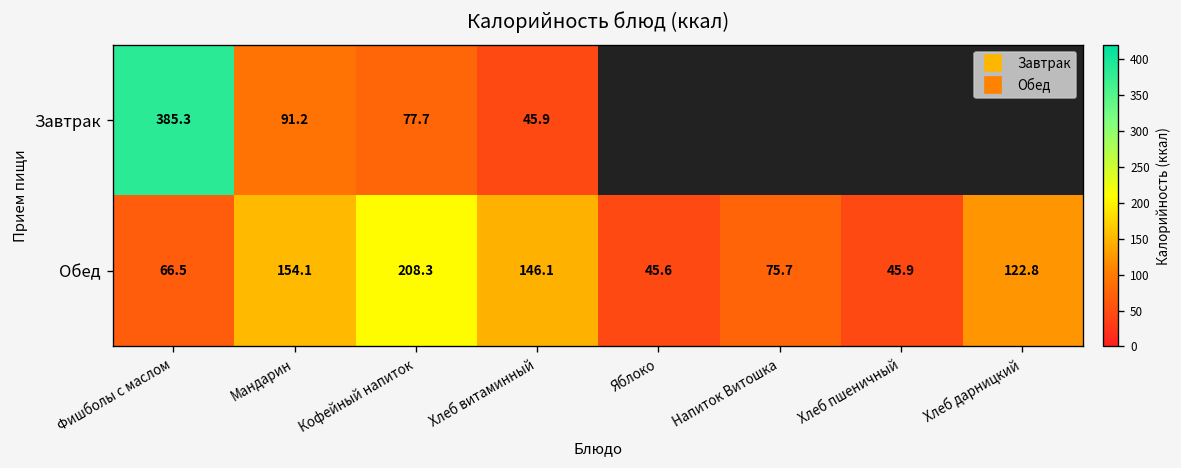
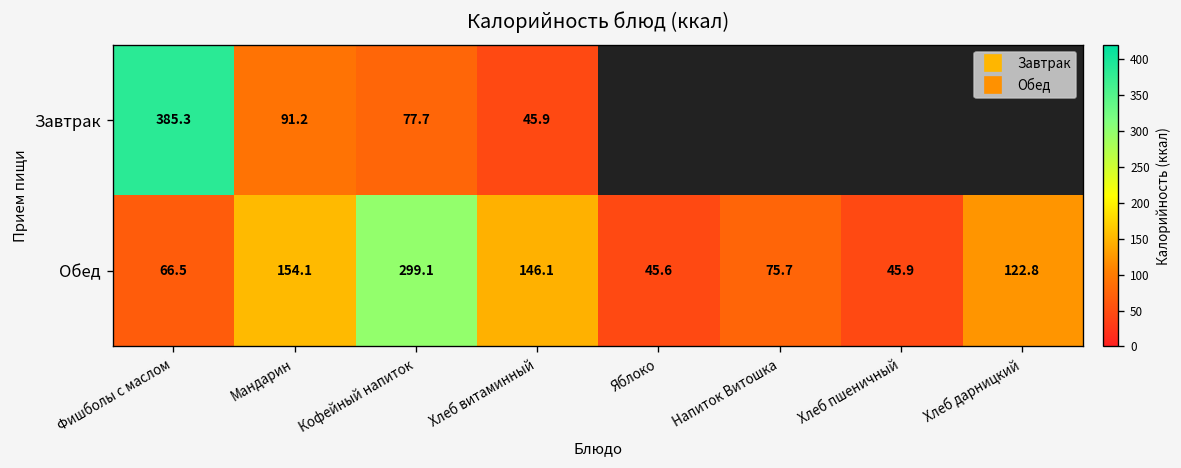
  {
    "Завтрак": {
      "Фишболы с маслом": 385.3,
      "Мандарин": 91.2,
      "Кофейный напиток": 77.7,
      "Хлеб витаминный": 45.9
    },
    "Обед": {
      "Фишболы с маслом": 66.5,
      "Мандарин": 154.1,
-     "Кофейный напиток": 208.3,
+     "Кофейный напиток": 299.1,
      "Хлеб витаминный": 146.1,
      "Яблоко": 45.6,
      "Напиток Витошка": 75.7,
      "Хлеб пшеничный": 45.9,
      "Хлеб дарницкий": 122.8
    }
  }
